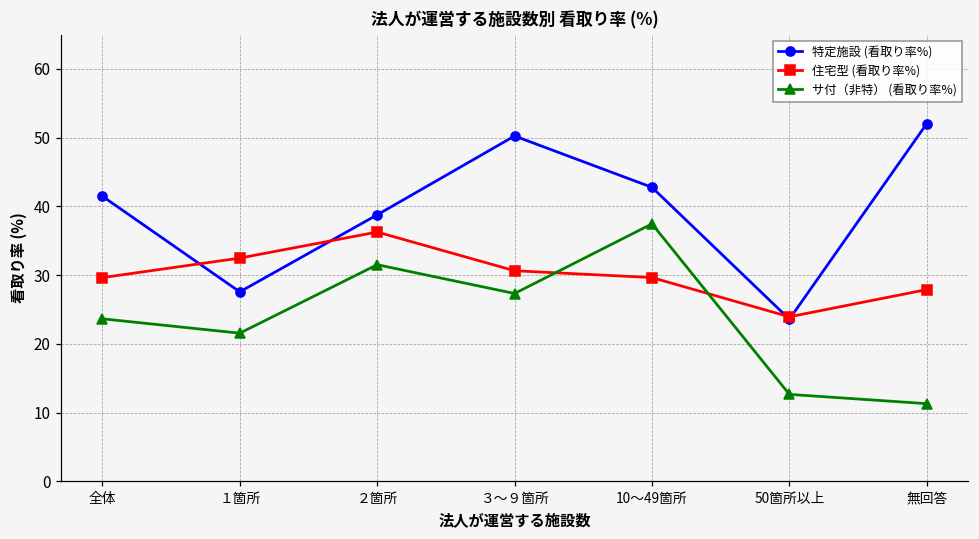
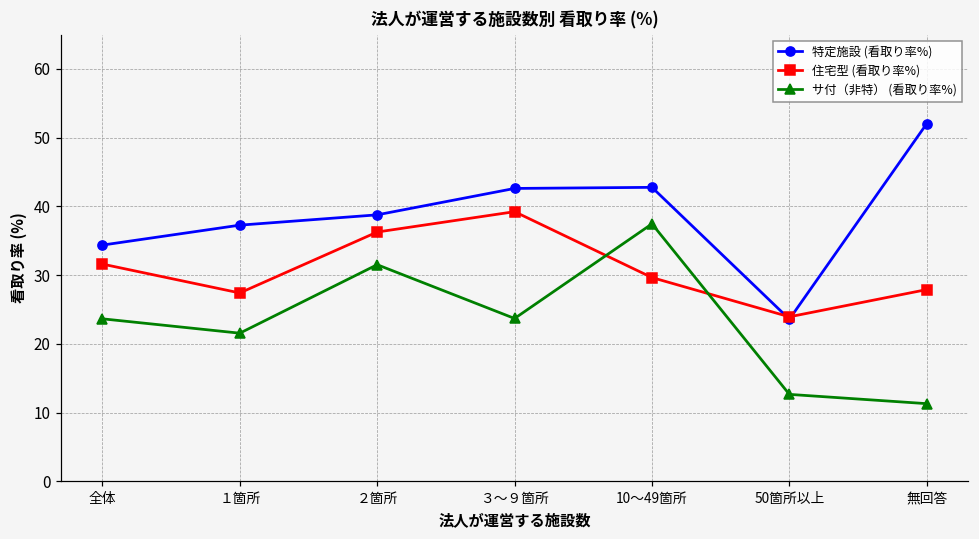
  {
    "特定施設 (看取り率%)": {
-     "全体": 41,
-     "１箇所": 28,
+     "全体": 34,
+     "１箇所": 37,
      "２箇所": 39,
-     "３～９箇所": 50,
+     "３～９箇所": 43,
      "10～49箇所": 43,
      "無回答": 52
    },
    "住宅型 (看取り率%)": {
-     "全体": 30,
-     "１箇所": 32,
+     "全体": 32,
+     "１箇所": 27,
      "２箇所": 36,
-     "３～９箇所": 31,
+     "３～９箇所": 39,
      "10～49箇所": 30,
      "無回答": 28
    },
    "サ付（非特） (看取り率%)": {
      "全体": 24,
      "１箇所": 22,
      "２箇所": 32,
-     "３～９箇所": 27,
+     "３～９箇所": 24,
      "10～49箇所": 37,
      "50箇所以上": 13,
      "無回答": 11
    }
  }
